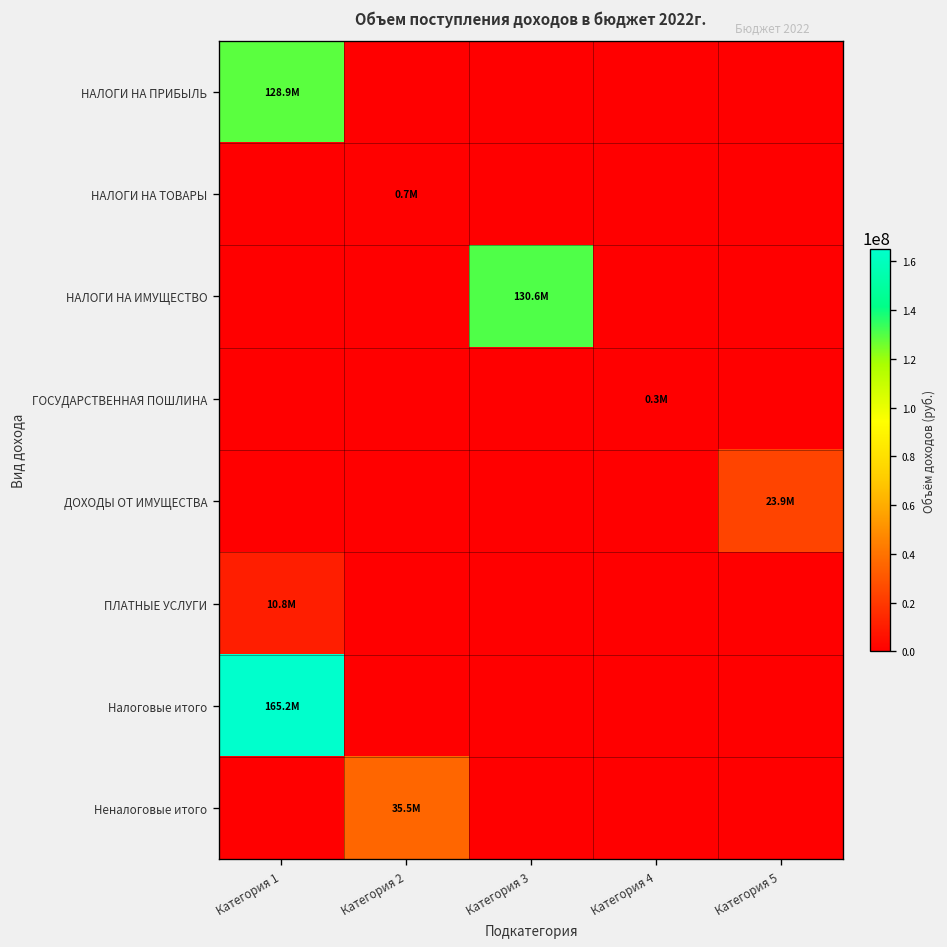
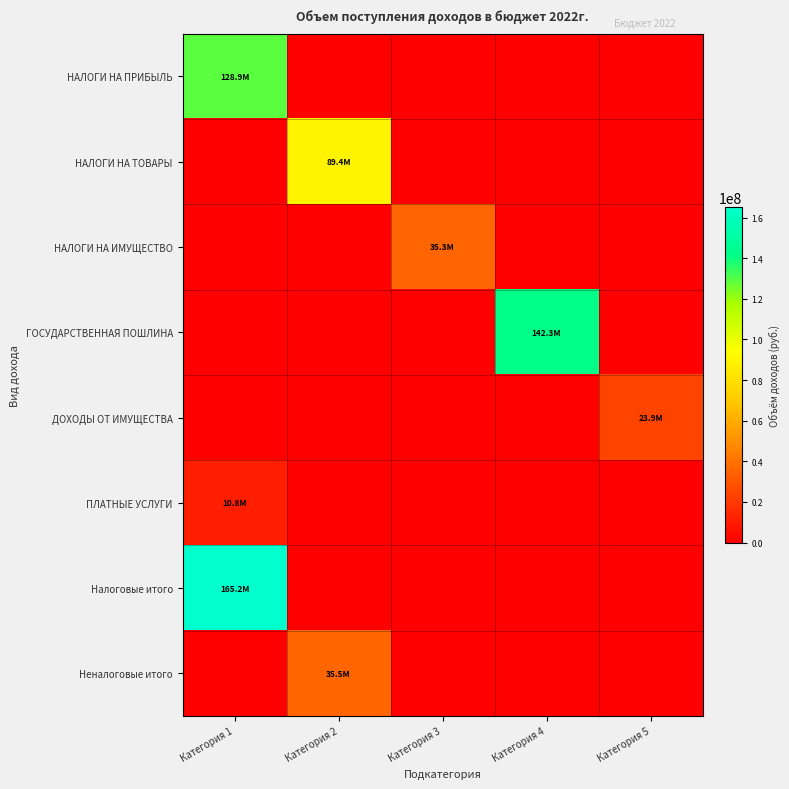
  {
    "НАЛОГИ НА ПРИБЫЛЬ": {
      "Категория 1": "128.9M"
    },
    "НАЛОГИ НА ТОВАРЫ": {
-     "Категория 2": "0.7M"
+     "Категория 2": "89.4M"
    },
    "НАЛОГИ НА ИМУЩЕСТВО": {
-     "Категория 3": "130.6M"
+     "Категория 3": "35.3M"
    },
    "ГОСУДАРСТВЕННАЯ ПОШЛИНА": {
-     "Категория 4": "0.3M"
+     "Категория 4": "142.3M"
    },
    "ДОХОДЫ ОТ ИМУЩЕСТВА": {
      "Категория 5": "23.9M"
    },
    "ПЛАТНЫЕ УСЛУГИ": {
      "Категория 1": "10.8M"
    },
    "Налоговые итого": {
      "Категория 1": "165.2M"
    },
    "Неналоговые итого": {
      "Категория 2": "35.5M"
    }
  }
